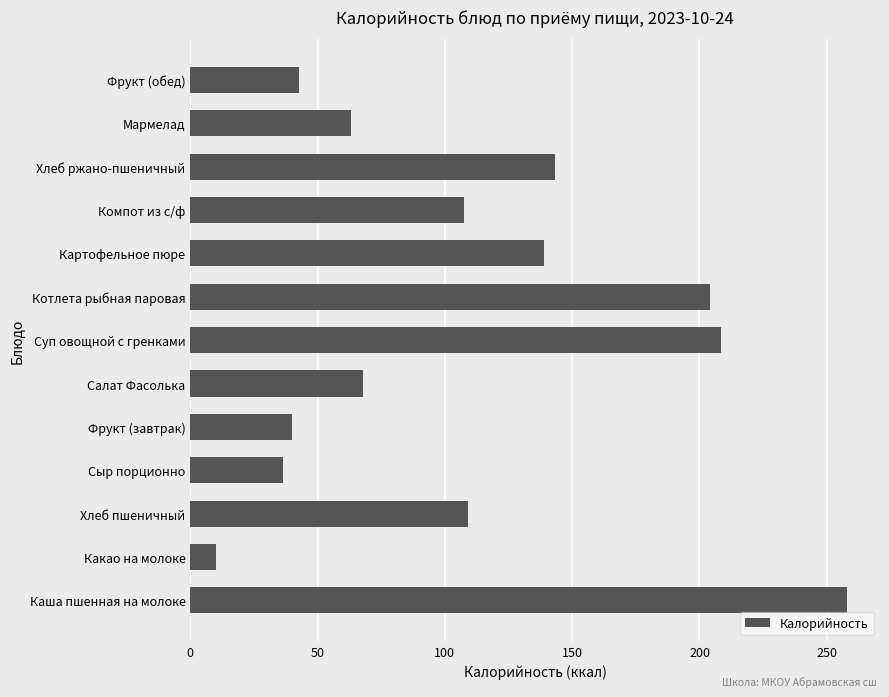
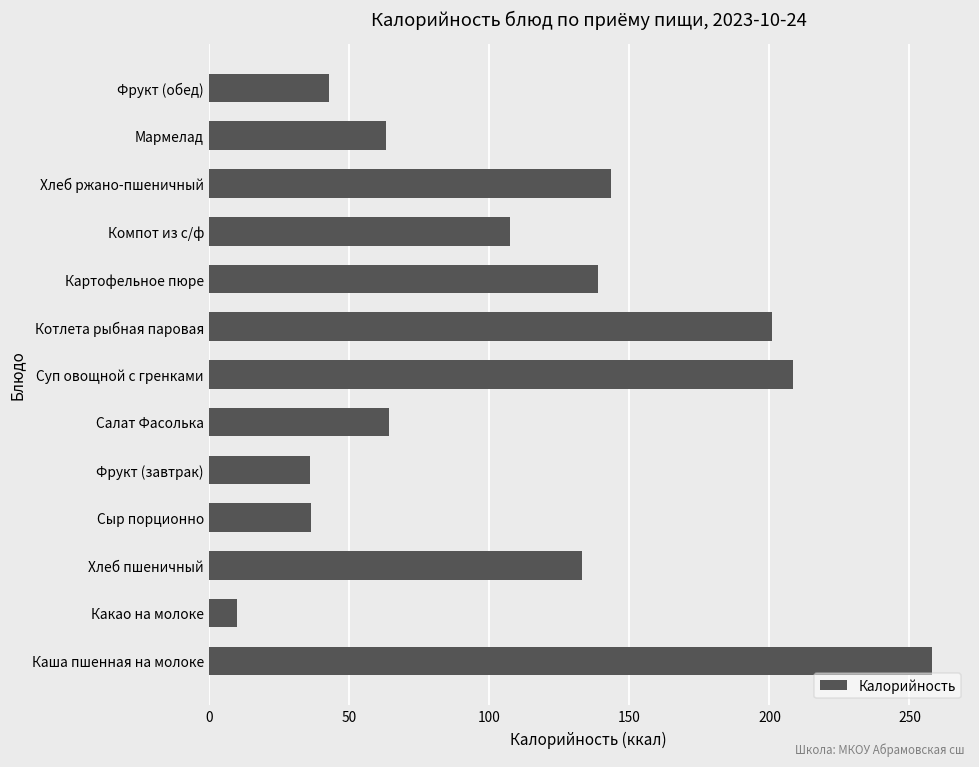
  {
    "Фрукт (обед)": 43,
    "Мармелад": 63,
    "Хлеб ржано-пшеничный": 143,
    "Компот из с/ф": 107,
    "Картофельное пюре": 139,
-   "Котлета рыбная паровая": 204,
+   "Котлета рыбная паровая": 201,
    "Суп овощной с гренками": 209,
-   "Салат Фасолька": 68,
-   "Фрукт (завтрак)": 40,
+   "Салат Фасолька": 64,
+   "Фрукт (завтрак)": 36,
    "Сыр порционно": 36,
-   "Хлеб пшеничный": 109,
+   "Хлеб пшеничный": 133,
    "Какао на молоке": 10,
    "Каша пшенная на молоке": 258
  }
